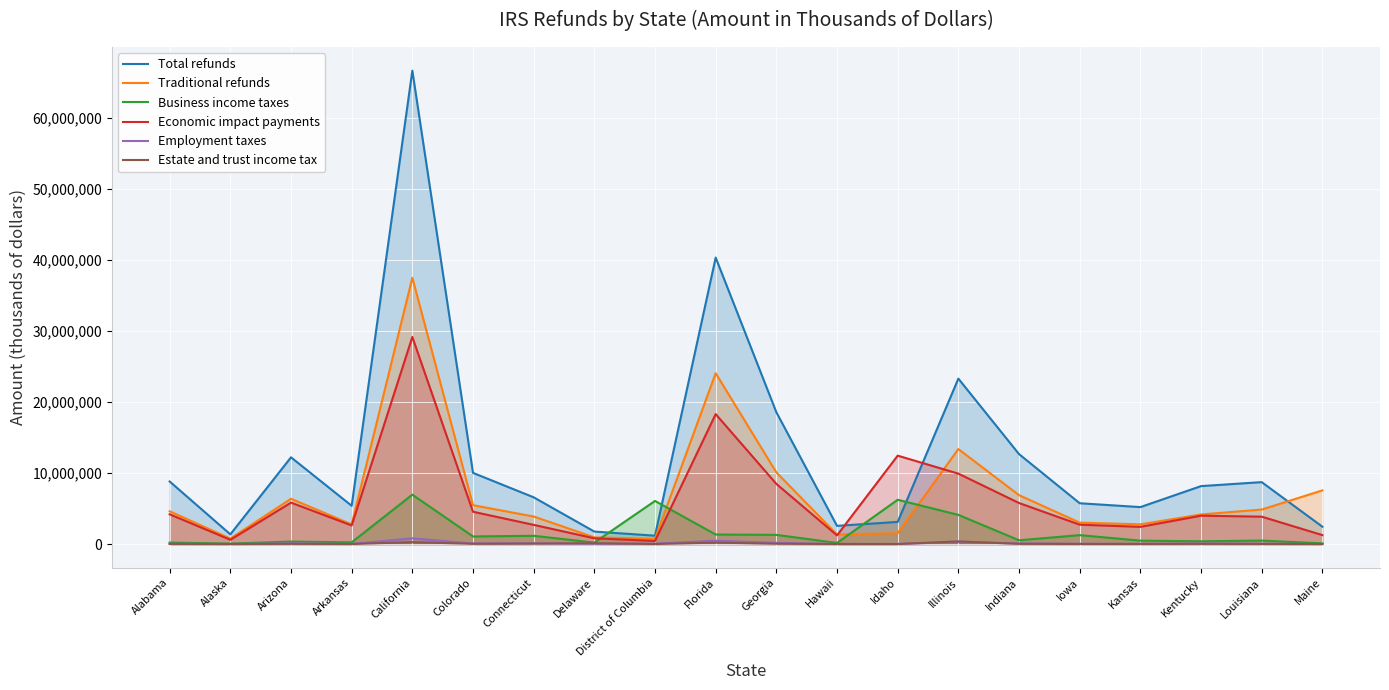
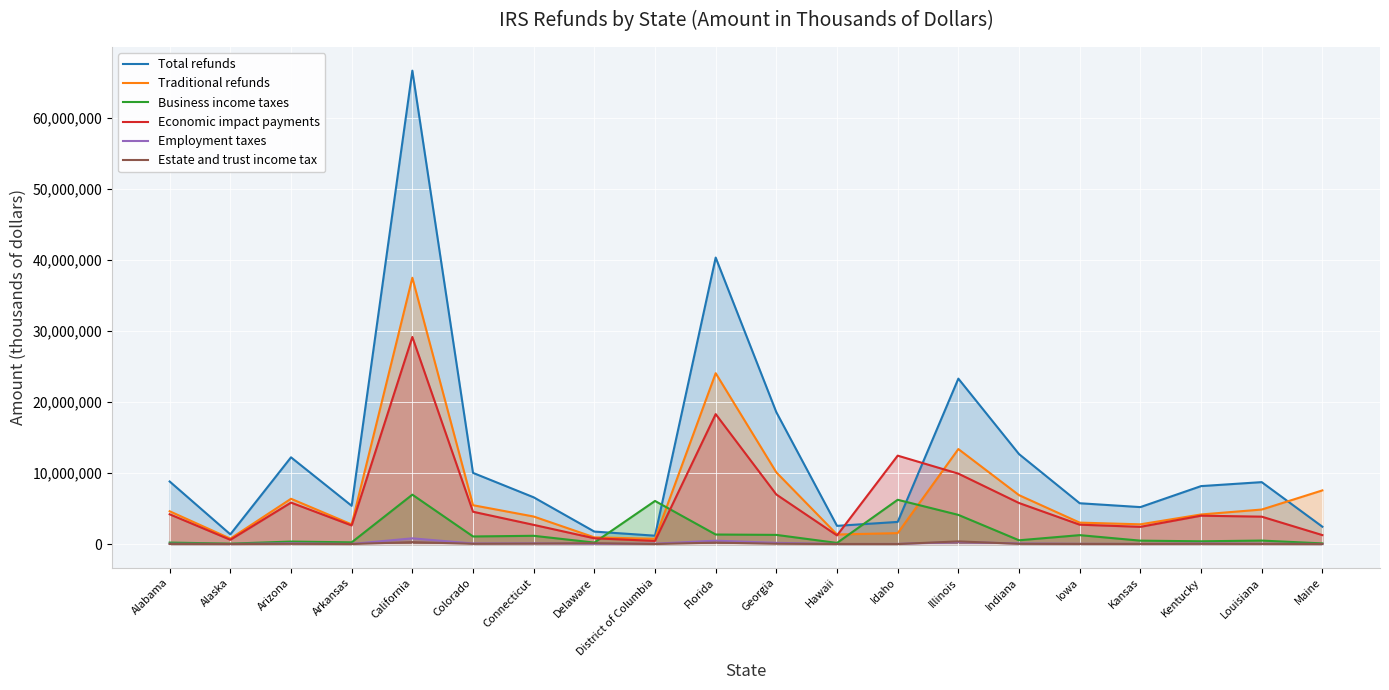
  {
    "Total refunds": {
      "Alabama": "9,000,000",
      "Alaska": "1,000,000",
      "Arizona": "12,000,000",
      "Arkansas": "5,000,000",
      "California": "67,000,000",
      "Colorado": "10,000,000",
      "Connecticut": "7,000,000",
      "Delaware": "2,000,000",
      "District of Columbia": "1,000,000",
      "Florida": "40,000,000",
      "Georgia": "19,000,000",
      "Hawaii": "3,000,000",
      "Idaho": "3,000,000",
      "Illinois": "23,000,000",
      "Indiana": "13,000,000",
      "Iowa": "6,000,000",
      "Kansas": "5,000,000",
      "Kentucky": "8,000,000",
      "Louisiana": "9,000,000",
      "Maine": "2,000,000"
    },
    "Traditional refunds": {
      "Alabama": "5,000,000",
      "Arizona": "6,000,000",
      "California": "37,000,000",
      "Colorado": "5,000,000",
      "Connecticut": "4,000,000",
      "Florida": "24,000,000",
      "Georgia": "10,000,000",
      "Idaho": "2,000,000",
      "Illinois": "13,000,000",
      "Indiana": "7,000,000",
      "Louisiana": "5,000,000",
      "Maine": "8,000,000"
    },
    "Business income taxes": {
      "California": "7,000,000",
      "Colorado": "1,000,000",
      "Connecticut": "1,000,000",
      "District of Columbia": "6,000,000",
      "Florida": "1,000,000",
      "Georgia": "1,000,000",
      "Idaho": "6,000,000",
      "Illinois": "4,000,000",
      "Indiana": "1,000,000",
      "Iowa": "1,000,000",
      "Kansas": "0",
      "Louisiana": "0"
    },
    "Economic impact payments": {
      "Alabama": "4,000,000",
      "Arizona": "6,000,000",
      "California": "29,000,000",
      "Colorado": "5,000,000",
      "Connecticut": "3,000,000",
      "Florida": "18,000,000",
-     "Georgia": "8,000,000",
+     "Georgia": "7,000,000",
      "Idaho": "12,000,000",
      "Illinois": "10,000,000",
      "Indiana": "6,000,000",
      "Louisiana": "4,000,000",
      "Maine": "1,000,000"
    },
    "Employment taxes": {
      "California": "1,000,000"
    },
    "Estate and trust income tax": {
      "California": "0"
    }
  }
